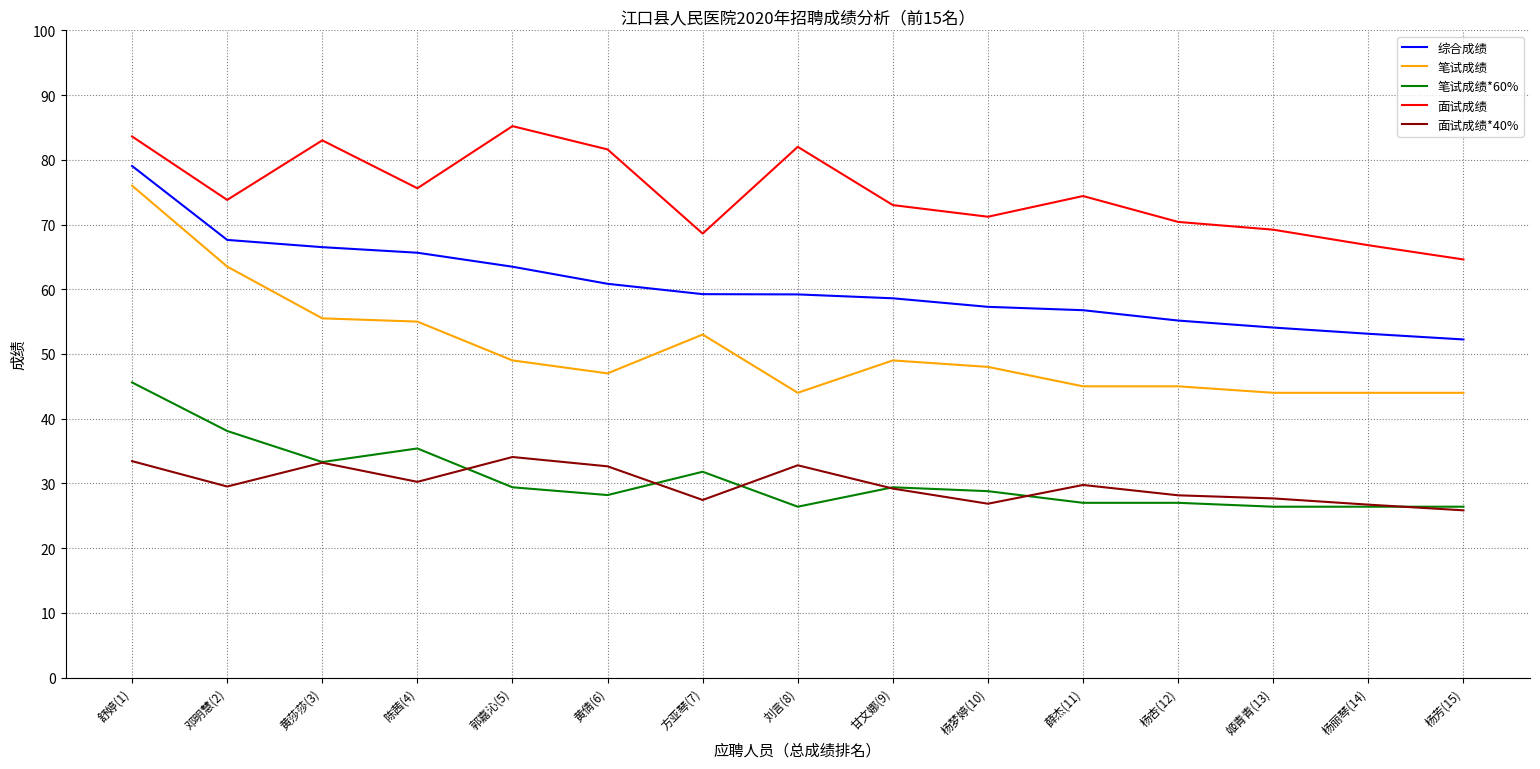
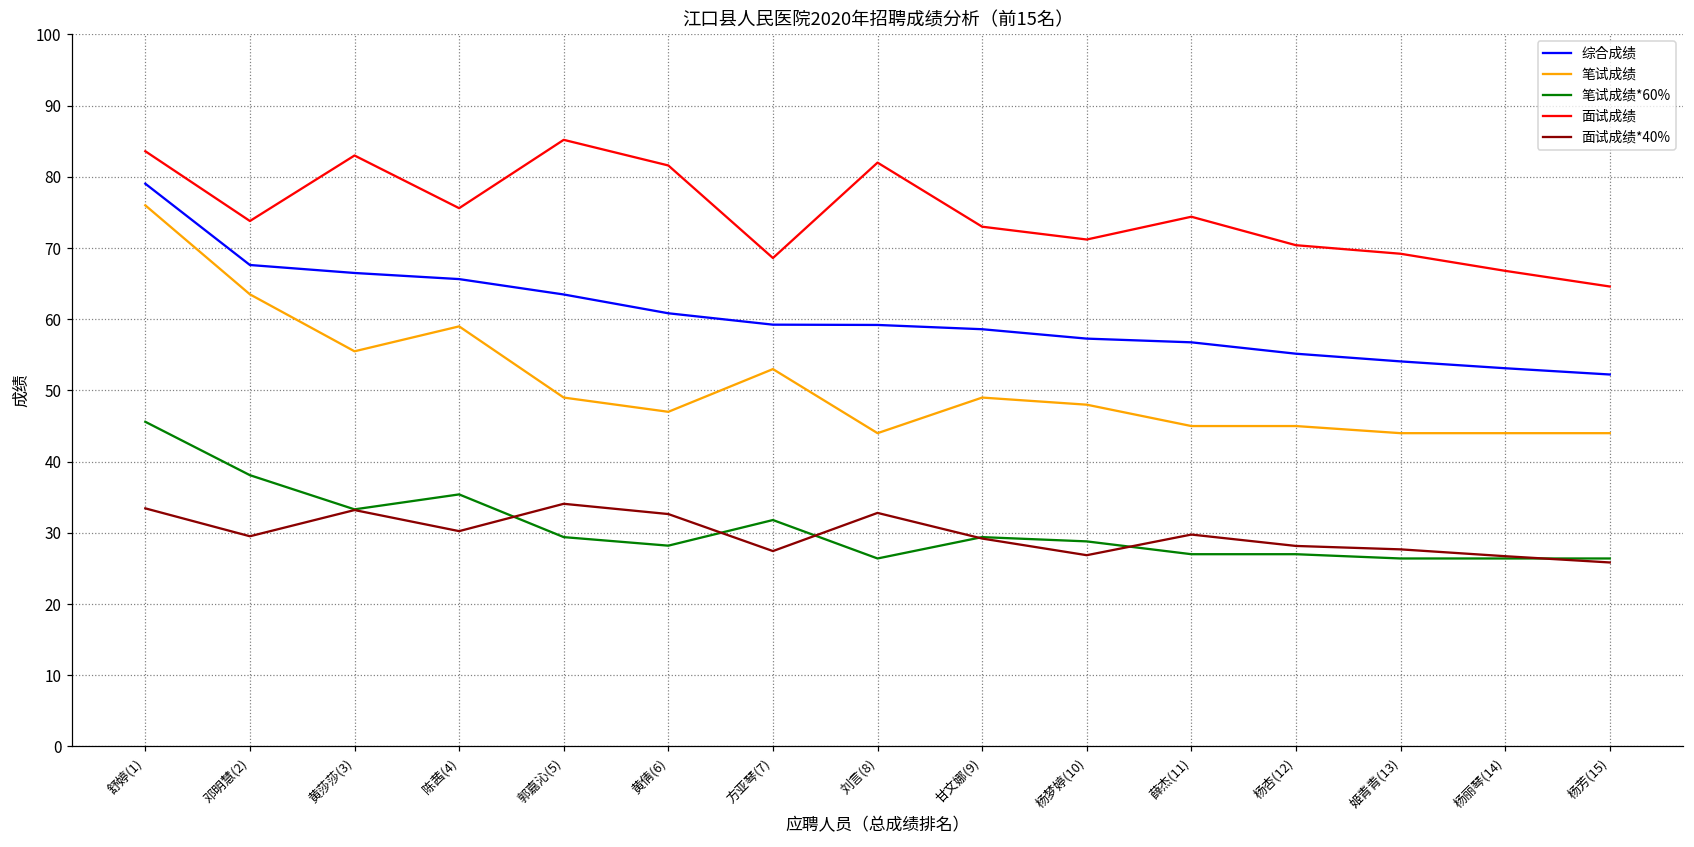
  {
    "综合成绩": {
      "舒婷(1)": 79,
      "邓明慧(2)": 68,
      "黄莎莎(3)": 67,
      "陈茜(4)": 66,
      "郭嘉沁(5)": 63,
      "黄倩(6)": 61,
      "方亚琴(7)": 59,
      "刘言(8)": 59,
      "甘文娜(9)": 59,
      "杨梦婷(10)": 57,
      "薛杰(11)": 57,
      "杨杏(12)": 55,
      "姬青青(13)": 54,
      "杨丽琴(14)": 53,
      "杨芳(15)": 52
    },
    "笔试成绩": {
      "舒婷(1)": 76,
      "邓明慧(2)": 64,
      "黄莎莎(3)": 56,
-     "陈茜(4)": 55,
+     "陈茜(4)": 59,
      "郭嘉沁(5)": 49,
      "黄倩(6)": 47,
      "方亚琴(7)": 53,
      "刘言(8)": 44,
      "甘文娜(9)": 49,
      "杨梦婷(10)": 48,
      "薛杰(11)": 45,
      "杨杏(12)": 45,
      "姬青青(13)": 44,
      "杨丽琴(14)": 44,
      "杨芳(15)": 44
    },
    "笔试成绩*60%": {
      "舒婷(1)": 46,
      "邓明慧(2)": 38,
      "陈茜(4)": 35,
      "郭嘉沁(5)": 29,
      "黄倩(6)": 28,
      "方亚琴(7)": 32,
      "刘言(8)": 26,
      "杨梦婷(10)": 29,
      "薛杰(11)": 27,
      "杨杏(12)": 27,
      "姬青青(13)": 26,
      "杨芳(15)": 26
    },
    "面试成绩": {
      "舒婷(1)": 84,
      "邓明慧(2)": 74,
      "黄莎莎(3)": 83,
      "陈茜(4)": 76,
      "郭嘉沁(5)": 85,
      "黄倩(6)": 82,
      "方亚琴(7)": 69,
      "刘言(8)": 82,
      "甘文娜(9)": 73,
      "杨梦婷(10)": 71,
      "薛杰(11)": 74,
      "杨杏(12)": 70,
      "姬青青(13)": 69,
      "杨丽琴(14)": 67,
      "杨芳(15)": 65
    },
    "面试成绩*40%": {
      "舒婷(1)": 33,
      "邓明慧(2)": 30,
      "陈茜(4)": 30,
      "郭嘉沁(5)": 34,
      "黄倩(6)": 33,
      "方亚琴(7)": 27,
      "刘言(8)": 33,
      "杨梦婷(10)": 27,
      "薛杰(11)": 30,
      "杨杏(12)": 28,
      "姬青青(13)": 28,
      "杨芳(15)": 26
    }
  }
